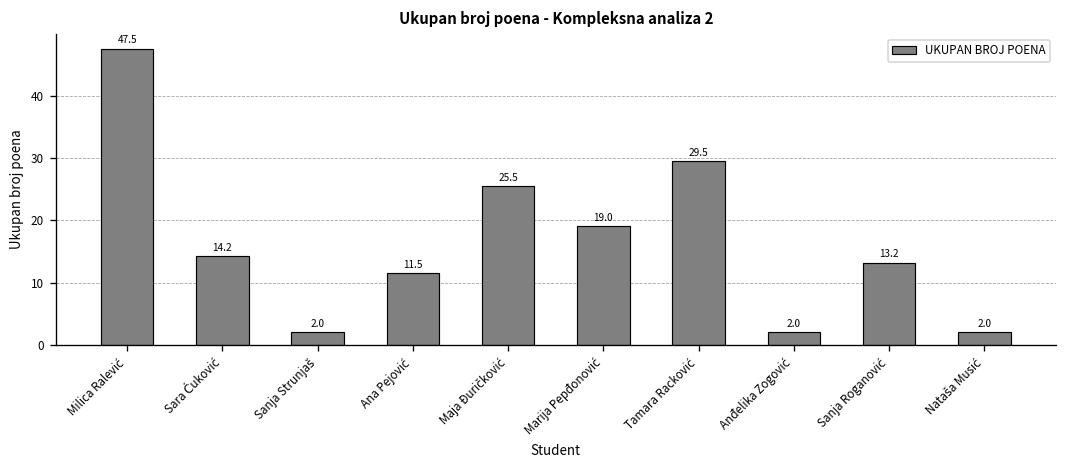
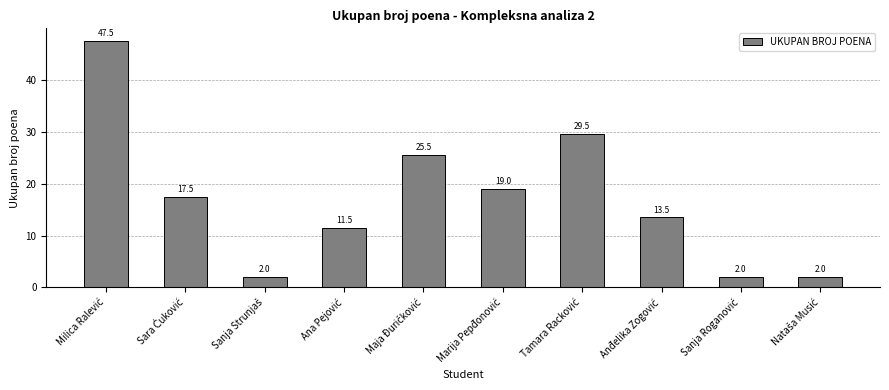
  {
    "Milica Ralević": 47.5,
-   "Sara Ćuković": 14.2,
+   "Sara Ćuković": 17.5,
    "Sanja Strunjaš": 2.0,
    "Ana Pejović": 11.5,
    "Maja Đuričković": 25.5,
    "Marija Pepđonović": 19.0,
    "Tamara Racković": 29.5,
-   "Anđelika Zogović": 2.0,
-   "Sanja Roganović": 13.2,
+   "Anđelika Zogović": 13.5,
+   "Sanja Roganović": 2.0,
    "Nataša Musić": 2.0
  }
